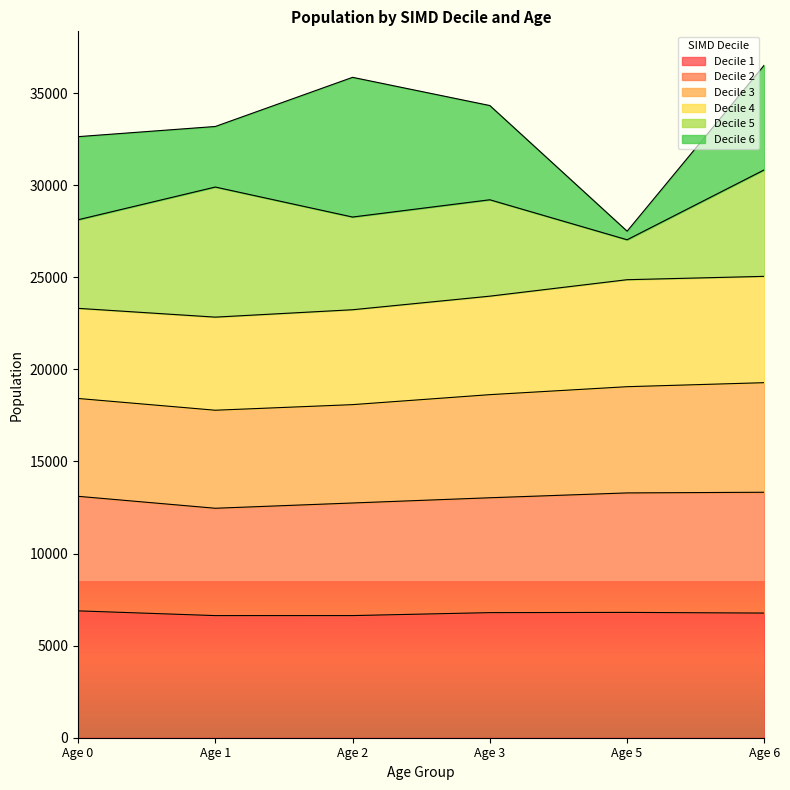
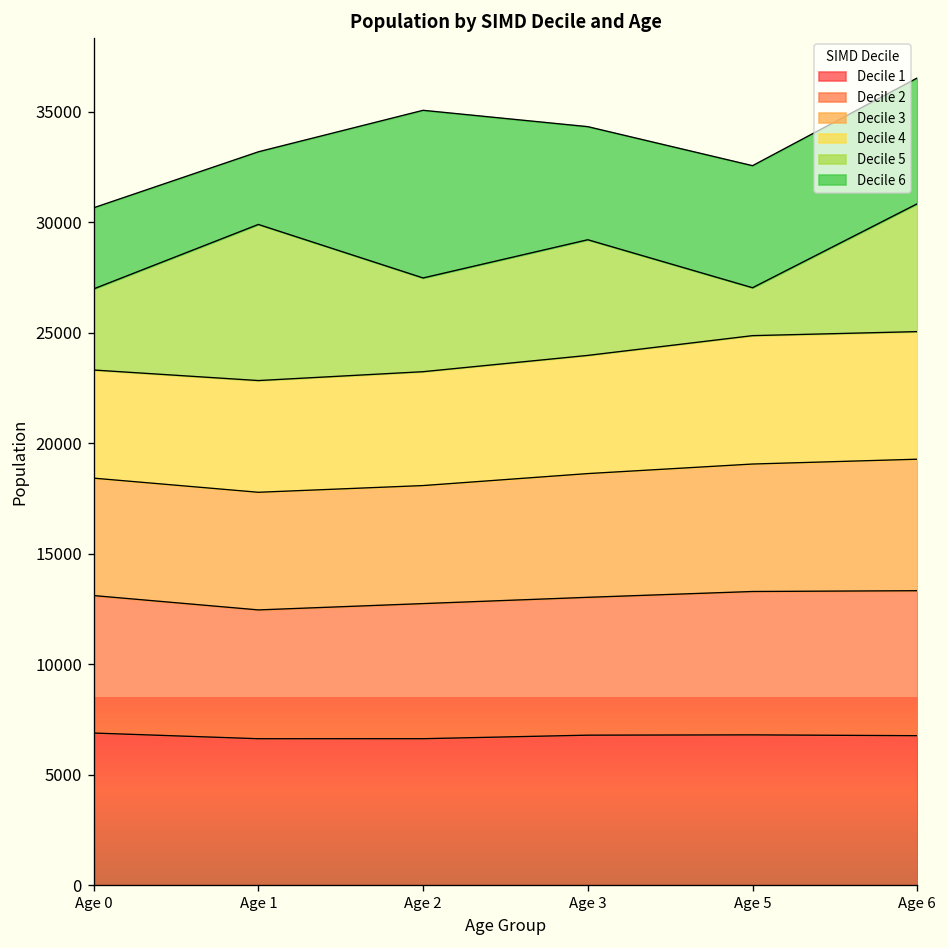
  {
    "Decile 5": {
-     "Age 0": 4800,
+     "Age 0": 3700,
      "Age 1": 7100,
-     "Age 2": 5000,
+     "Age 2": 4200,
      "Age 3": 5200,
      "Age 5": 2200,
      "Age 6": 5800
    },
    "Decile 6": {
-     "Age 0": 4500,
+     "Age 0": 3700,
      "Age 1": 3300,
      "Age 2": 7600,
      "Age 3": 5100,
-     "Age 5": 500,
+     "Age 5": 5500,
      "Age 6": 5700
    }
  }
